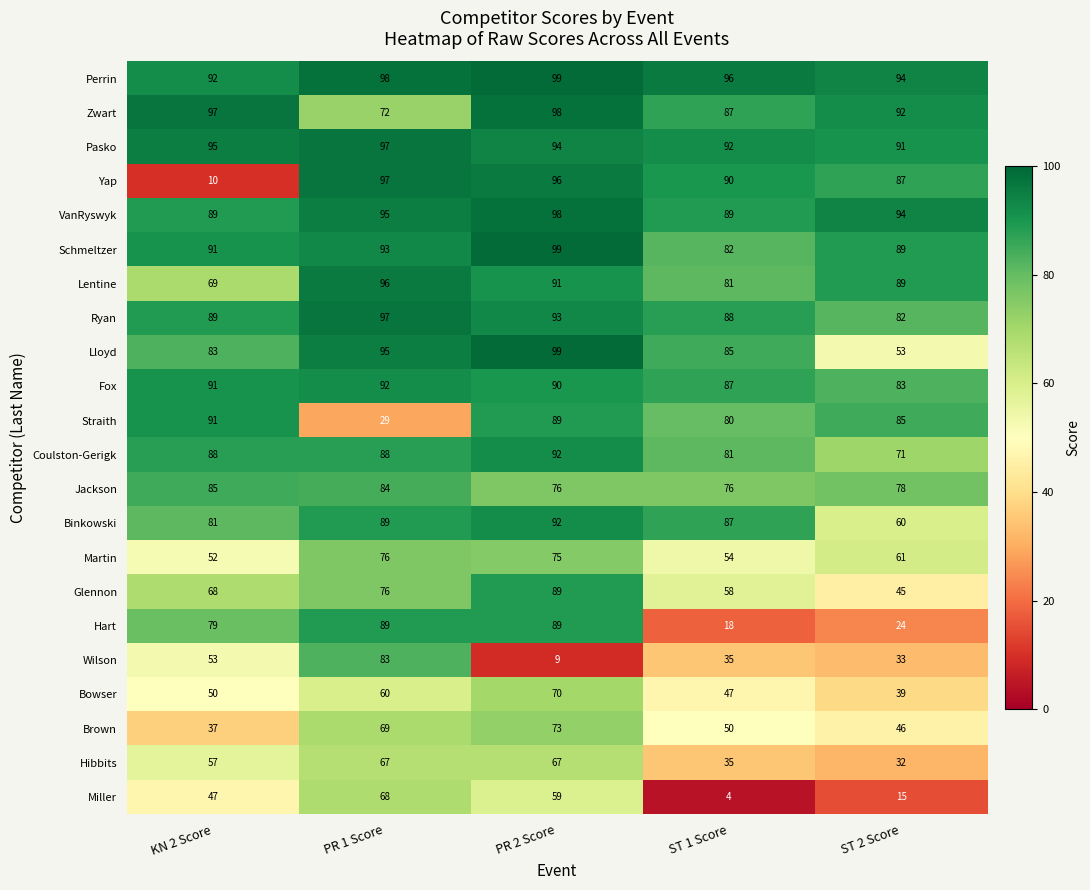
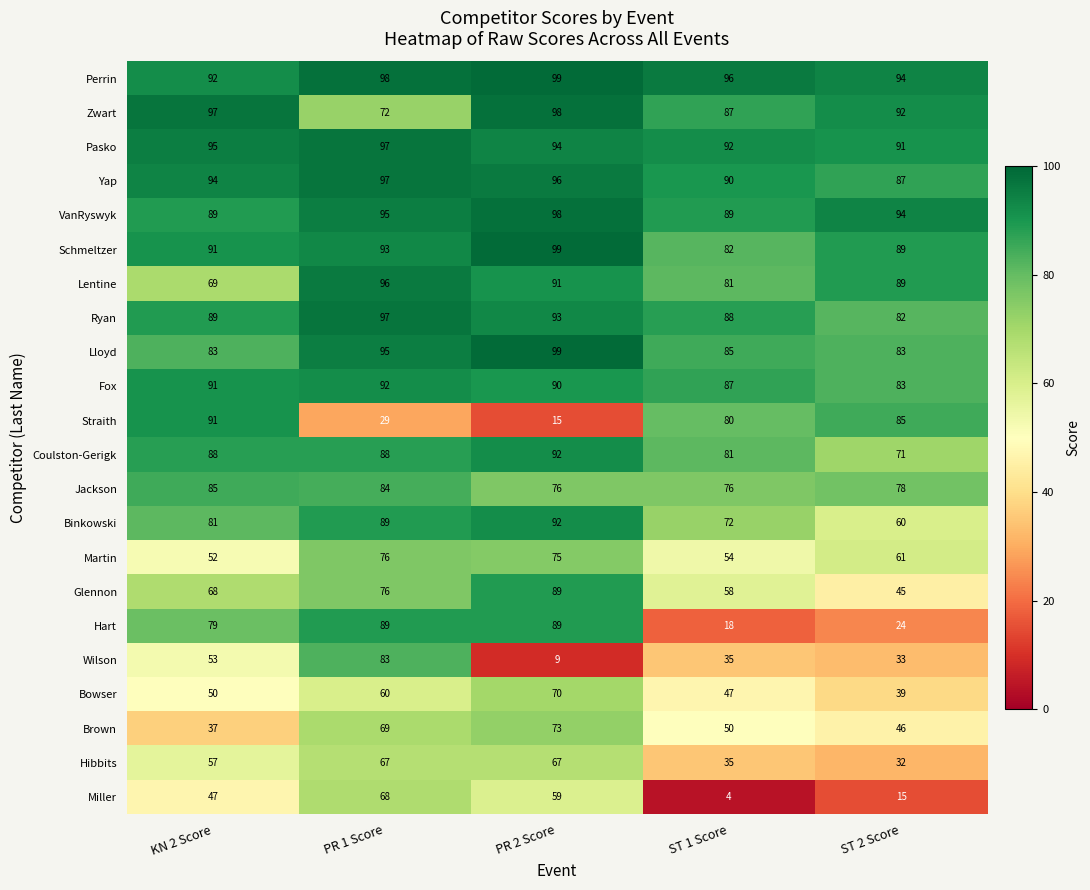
  {
    "Perrin": {
      "KN 2 Score": 92,
      "PR 1 Score": 98,
      "PR 2 Score": 99,
      "ST 1 Score": 96,
      "ST 2 Score": 94
    },
    "Zwart": {
      "KN 2 Score": 97,
      "PR 1 Score": 72,
      "PR 2 Score": 98,
      "ST 1 Score": 87,
      "ST 2 Score": 92
    },
    "Pasko": {
      "KN 2 Score": 95,
      "PR 1 Score": 97,
      "PR 2 Score": 94,
      "ST 1 Score": 92,
      "ST 2 Score": 91
    },
    "Yap": {
-     "KN 2 Score": 10,
+     "KN 2 Score": 94,
      "PR 1 Score": 97,
      "PR 2 Score": 96,
      "ST 1 Score": 90,
      "ST 2 Score": 87
    },
    "VanRyswyk": {
      "KN 2 Score": 89,
      "PR 1 Score": 95,
      "PR 2 Score": 98,
      "ST 1 Score": 89,
      "ST 2 Score": 94
    },
    "Schmeltzer": {
      "KN 2 Score": 91,
      "PR 1 Score": 93,
      "PR 2 Score": 99,
      "ST 1 Score": 82,
      "ST 2 Score": 89
    },
    "Lentine": {
      "KN 2 Score": 69,
      "PR 1 Score": 96,
      "PR 2 Score": 91,
      "ST 1 Score": 81,
      "ST 2 Score": 89
    },
    "Ryan": {
      "KN 2 Score": 89,
      "PR 1 Score": 97,
      "PR 2 Score": 93,
      "ST 1 Score": 88,
      "ST 2 Score": 82
    },
    "Lloyd": {
      "KN 2 Score": 83,
      "PR 1 Score": 95,
      "PR 2 Score": 99,
      "ST 1 Score": 85,
-     "ST 2 Score": 53
+     "ST 2 Score": 83
    },
    "Fox": {
      "KN 2 Score": 91,
      "PR 1 Score": 92,
      "PR 2 Score": 90,
      "ST 1 Score": 87,
      "ST 2 Score": 83
    },
    "Straith": {
      "KN 2 Score": 91,
      "PR 1 Score": 29,
-     "PR 2 Score": 89,
+     "PR 2 Score": 15,
      "ST 1 Score": 80,
      "ST 2 Score": 85
    },
    "Coulston-Gerigk": {
      "KN 2 Score": 88,
      "PR 1 Score": 88,
      "PR 2 Score": 92,
      "ST 1 Score": 81,
      "ST 2 Score": 71
    },
    "Jackson": {
      "KN 2 Score": 85,
      "PR 1 Score": 84,
      "PR 2 Score": 76,
      "ST 1 Score": 76,
      "ST 2 Score": 78
    },
    "Binkowski": {
      "KN 2 Score": 81,
      "PR 1 Score": 89,
      "PR 2 Score": 92,
-     "ST 1 Score": 87,
+     "ST 1 Score": 72,
      "ST 2 Score": 60
    },
    "Martin": {
      "KN 2 Score": 52,
      "PR 1 Score": 76,
      "PR 2 Score": 75,
      "ST 1 Score": 54,
      "ST 2 Score": 61
    },
    "Glennon": {
      "KN 2 Score": 68,
      "PR 1 Score": 76,
      "PR 2 Score": 89,
      "ST 1 Score": 58,
      "ST 2 Score": 45
    },
    "Hart": {
      "KN 2 Score": 79,
      "PR 1 Score": 89,
      "PR 2 Score": 89,
      "ST 1 Score": 18,
      "ST 2 Score": 24
    },
    "Wilson": {
      "KN 2 Score": 53,
      "PR 1 Score": 83,
      "PR 2 Score": 9,
      "ST 1 Score": 35,
      "ST 2 Score": 33
    },
    "Bowser": {
      "KN 2 Score": 50,
      "PR 1 Score": 60,
      "PR 2 Score": 70,
      "ST 1 Score": 47,
      "ST 2 Score": 39
    },
    "Brown": {
      "KN 2 Score": 37,
      "PR 1 Score": 69,
      "PR 2 Score": 73,
      "ST 1 Score": 50,
      "ST 2 Score": 46
    },
    "Hibbits": {
      "KN 2 Score": 57,
      "PR 1 Score": 67,
      "PR 2 Score": 67,
      "ST 1 Score": 35,
      "ST 2 Score": 32
    },
    "Miller": {
      "KN 2 Score": 47,
      "PR 1 Score": 68,
      "PR 2 Score": 59,
      "ST 1 Score": 4,
      "ST 2 Score": 15
    }
  }
